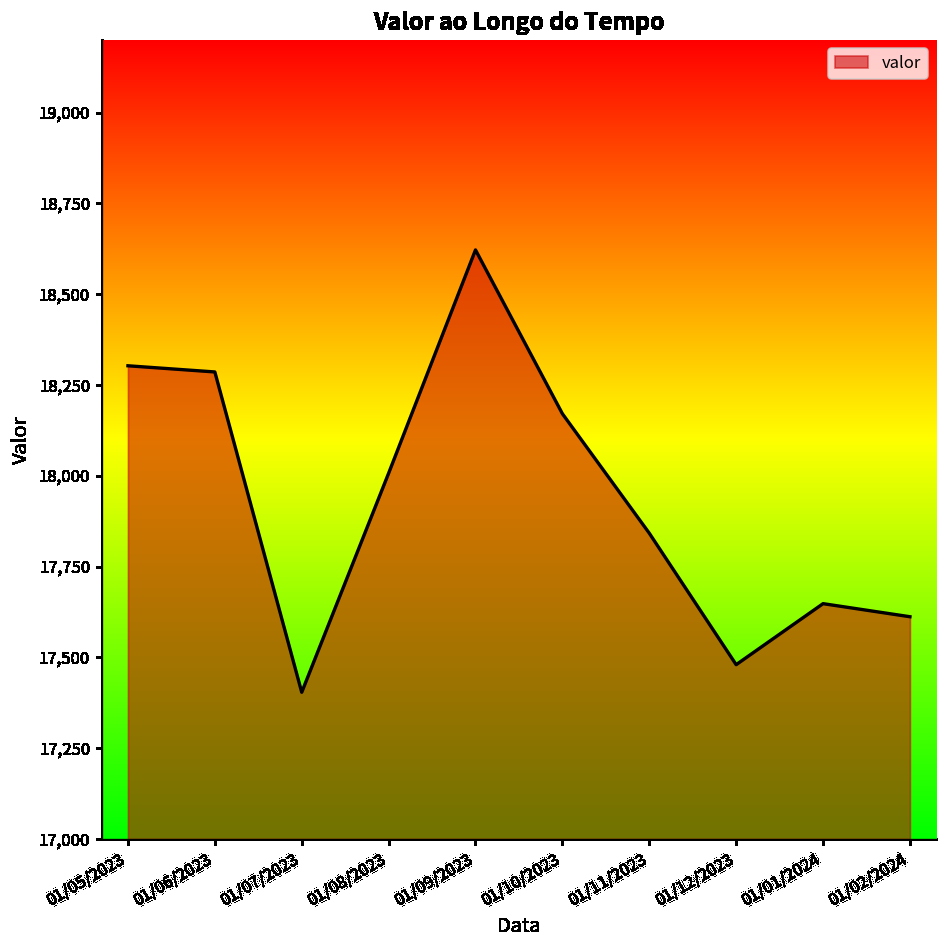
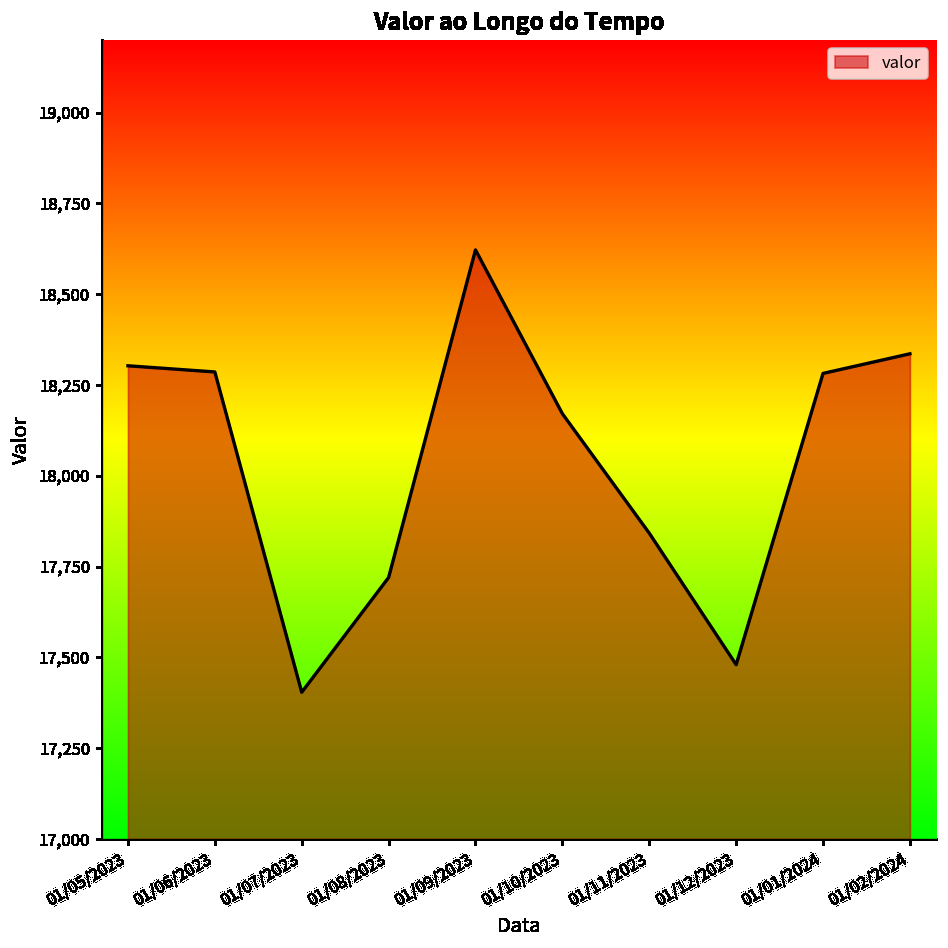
  {
    "01/05/2023": "18,300",
    "01/06/2023": "18,290",
    "01/07/2023": "17,400",
-   "01/08/2023": "18,010",
+   "01/08/2023": "17,720",
    "01/09/2023": "18,620",
    "01/10/2023": "18,170",
    "01/11/2023": "17,840",
    "01/12/2023": "17,480",
-   "01/01/2024": "17,650",
-   "01/02/2024": "17,610"
+   "01/01/2024": "18,280",
+   "01/02/2024": "18,340"
  }
